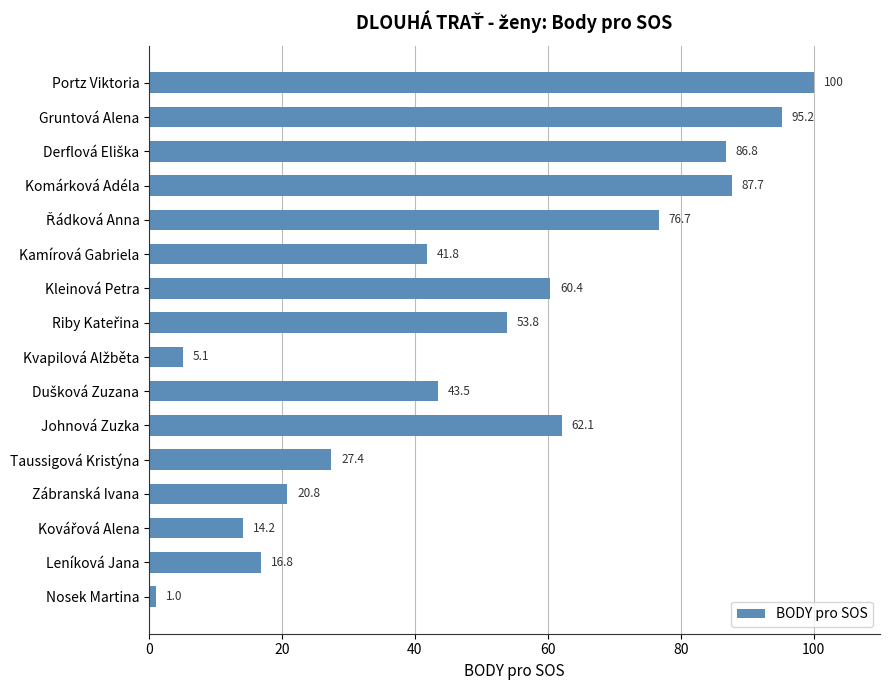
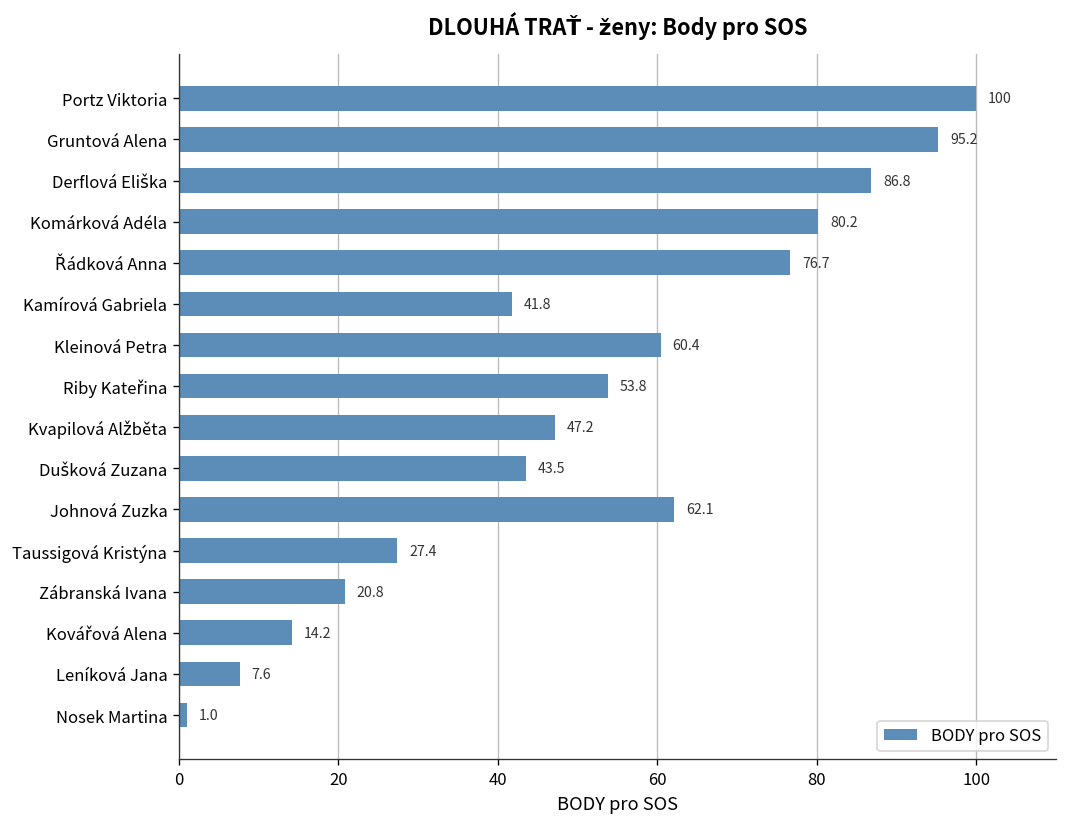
  {
    "Portz Viktoria": 100,
    "Gruntová Alena": 95.2,
    "Derflová Eliška": 86.8,
-   "Komárková Adéla": 87.7,
+   "Komárková Adéla": 80.2,
    "Řádková Anna": 76.7,
    "Kamírová Gabriela": 41.8,
    "Kleinová Petra": 60.4,
    "Riby Kateřina": 53.8,
-   "Kvapilová Alžběta": 5.1,
+   "Kvapilová Alžběta": 47.2,
    "Dušková Zuzana": 43.5,
    "Johnová Zuzka": 62.1,
    "Taussigová Kristýna": 27.4,
    "Zábranská Ivana": 20.8,
    "Kovářová Alena": 14.2,
-   "Leníková Jana": 16.8,
+   "Leníková Jana": 7.6,
    "Nosek Martina": 1.0
  }
